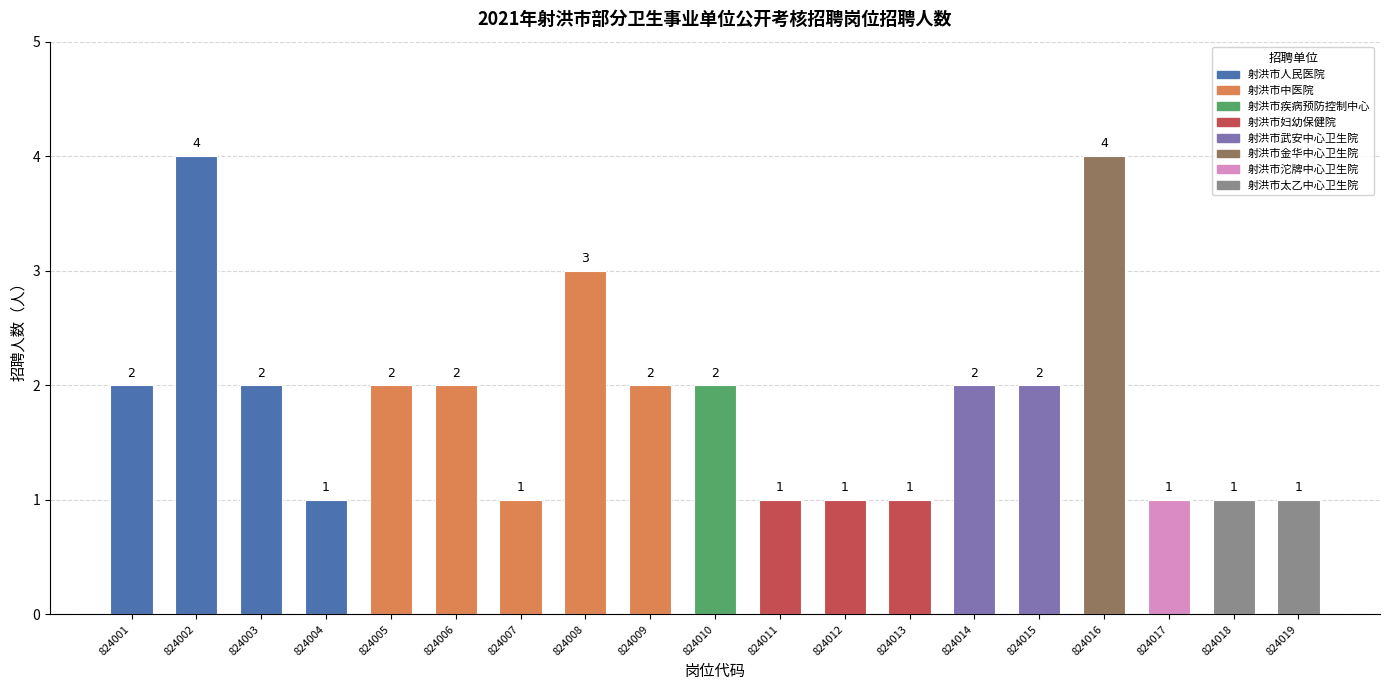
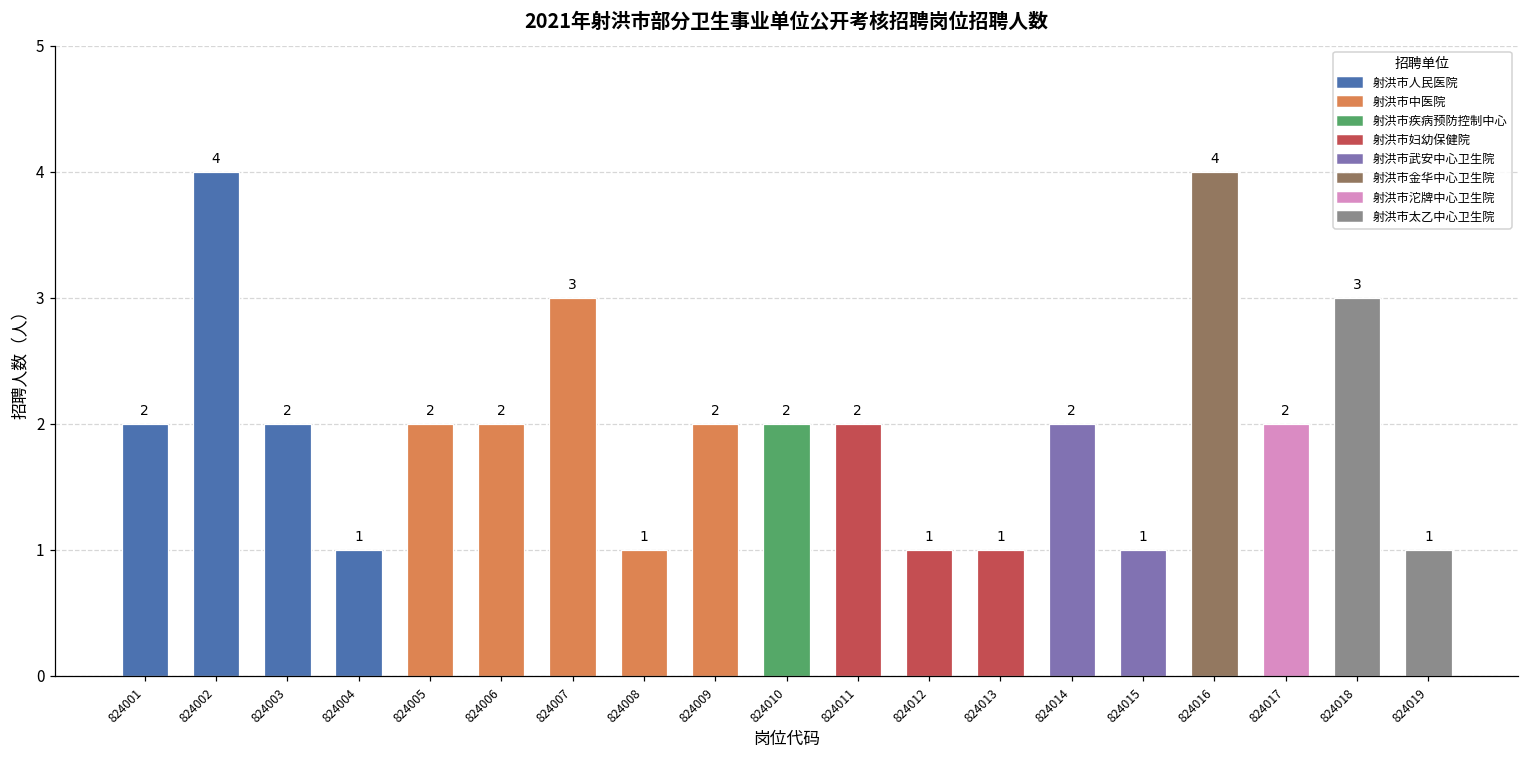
  {
    "824001": 2,
    "824002": 4,
    "824003": 2,
    "824004": 1,
    "824005": 2,
    "824006": 2,
-   "824007": 1,
-   "824008": 3,
+   "824007": 3,
+   "824008": 1,
    "824009": 2,
    "824010": 2,
-   "824011": 1,
+   "824011": 2,
    "824012": 1,
    "824013": 1,
    "824014": 2,
-   "824015": 2,
+   "824015": 1,
    "824016": 4,
-   "824017": 1,
-   "824018": 1,
+   "824017": 2,
+   "824018": 3,
    "824019": 1
  }
